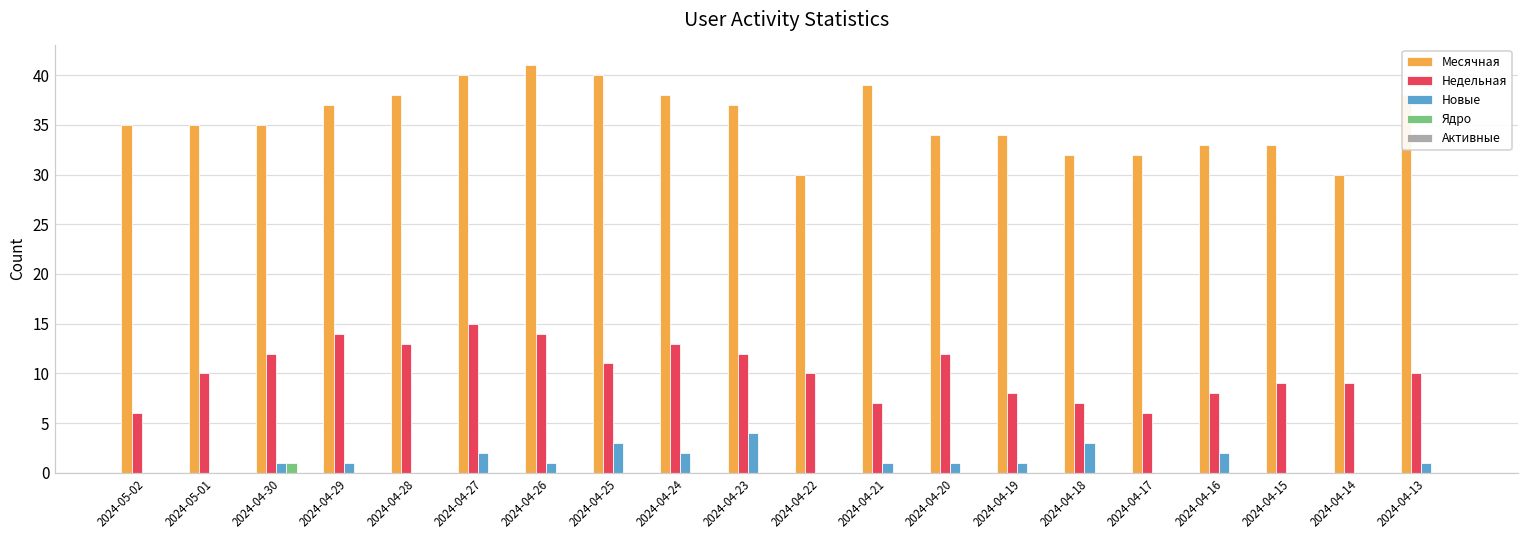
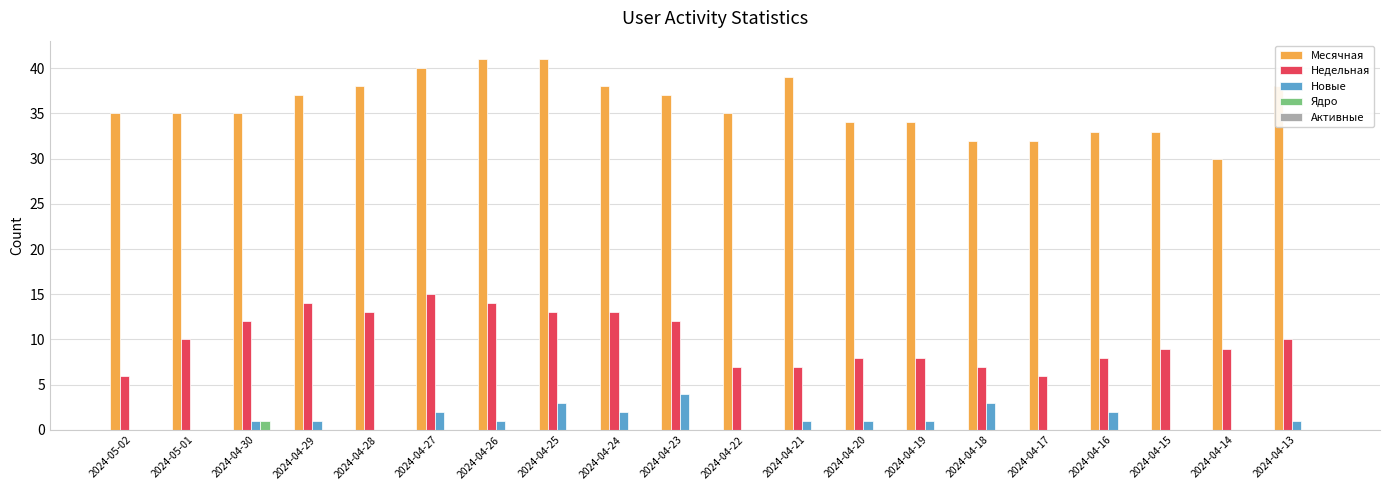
  {
    "Месячная": {
      "2024-05-02": 35,
      "2024-05-01": 35,
      "2024-04-30": 35,
      "2024-04-29": 37,
      "2024-04-28": 38,
      "2024-04-27": 40,
      "2024-04-26": 41,
-     "2024-04-25": 40,
+     "2024-04-25": 41,
      "2024-04-24": 38,
      "2024-04-23": 37,
-     "2024-04-22": 30,
+     "2024-04-22": 35,
      "2024-04-21": 39,
      "2024-04-20": 34,
      "2024-04-19": 34,
      "2024-04-18": 32,
      "2024-04-17": 32,
      "2024-04-16": 33,
      "2024-04-15": 33,
      "2024-04-14": 30
    },
    "Недельная": {
      "2024-05-02": 6,
      "2024-05-01": 10,
      "2024-04-30": 12,
      "2024-04-29": 14,
      "2024-04-28": 13,
      "2024-04-27": 15,
      "2024-04-26": 14,
-     "2024-04-25": 11,
+     "2024-04-25": 13,
      "2024-04-24": 13,
      "2024-04-23": 12,
-     "2024-04-22": 10,
+     "2024-04-22": 7,
      "2024-04-21": 7,
-     "2024-04-20": 12,
+     "2024-04-20": 8,
      "2024-04-19": 8,
      "2024-04-18": 7,
      "2024-04-17": 6,
      "2024-04-16": 8,
      "2024-04-15": 9,
      "2024-04-14": 9,
      "2024-04-13": 10
    },
    "Новые": {
      "2024-05-02": 0,
      "2024-05-01": 0,
      "2024-04-30": 1,
      "2024-04-29": 1,
      "2024-04-28": 0,
      "2024-04-27": 2,
      "2024-04-26": 1,
      "2024-04-25": 3,
      "2024-04-24": 2,
      "2024-04-23": 4,
      "2024-04-22": 0,
      "2024-04-21": 1,
      "2024-04-20": 1,
      "2024-04-19": 1,
      "2024-04-18": 3,
      "2024-04-17": 0,
      "2024-04-16": 2,
      "2024-04-15": 0,
      "2024-04-14": 0,
      "2024-04-13": 1
    },
    "Ядро": {
      "2024-05-02": 0,
      "2024-05-01": 0,
      "2024-04-30": 1,
      "2024-04-29": 0,
      "2024-04-28": 0,
      "2024-04-27": 0,
      "2024-04-26": 0,
      "2024-04-25": 0,
      "2024-04-24": 0,
      "2024-04-23": 0,
      "2024-04-22": 0,
      "2024-04-21": 0,
      "2024-04-20": 0,
      "2024-04-19": 0,
      "2024-04-18": 0,
      "2024-04-17": 0,
      "2024-04-16": 0,
      "2024-04-15": 0,
      "2024-04-14": 0,
      "2024-04-13": 0
    },
    "Активные": {
      "2024-05-02": 0,
      "2024-05-01": 0,
      "2024-04-30": 0,
      "2024-04-29": 0,
      "2024-04-28": 0,
      "2024-04-27": 0,
      "2024-04-26": 0,
      "2024-04-25": 0,
      "2024-04-24": 0,
      "2024-04-23": 0,
      "2024-04-22": 0,
      "2024-04-21": 0,
      "2024-04-20": 0,
      "2024-04-19": 0,
      "2024-04-18": 0,
      "2024-04-17": 0,
      "2024-04-16": 0,
      "2024-04-15": 0,
      "2024-04-14": 0,
      "2024-04-13": 0
    }
  }
